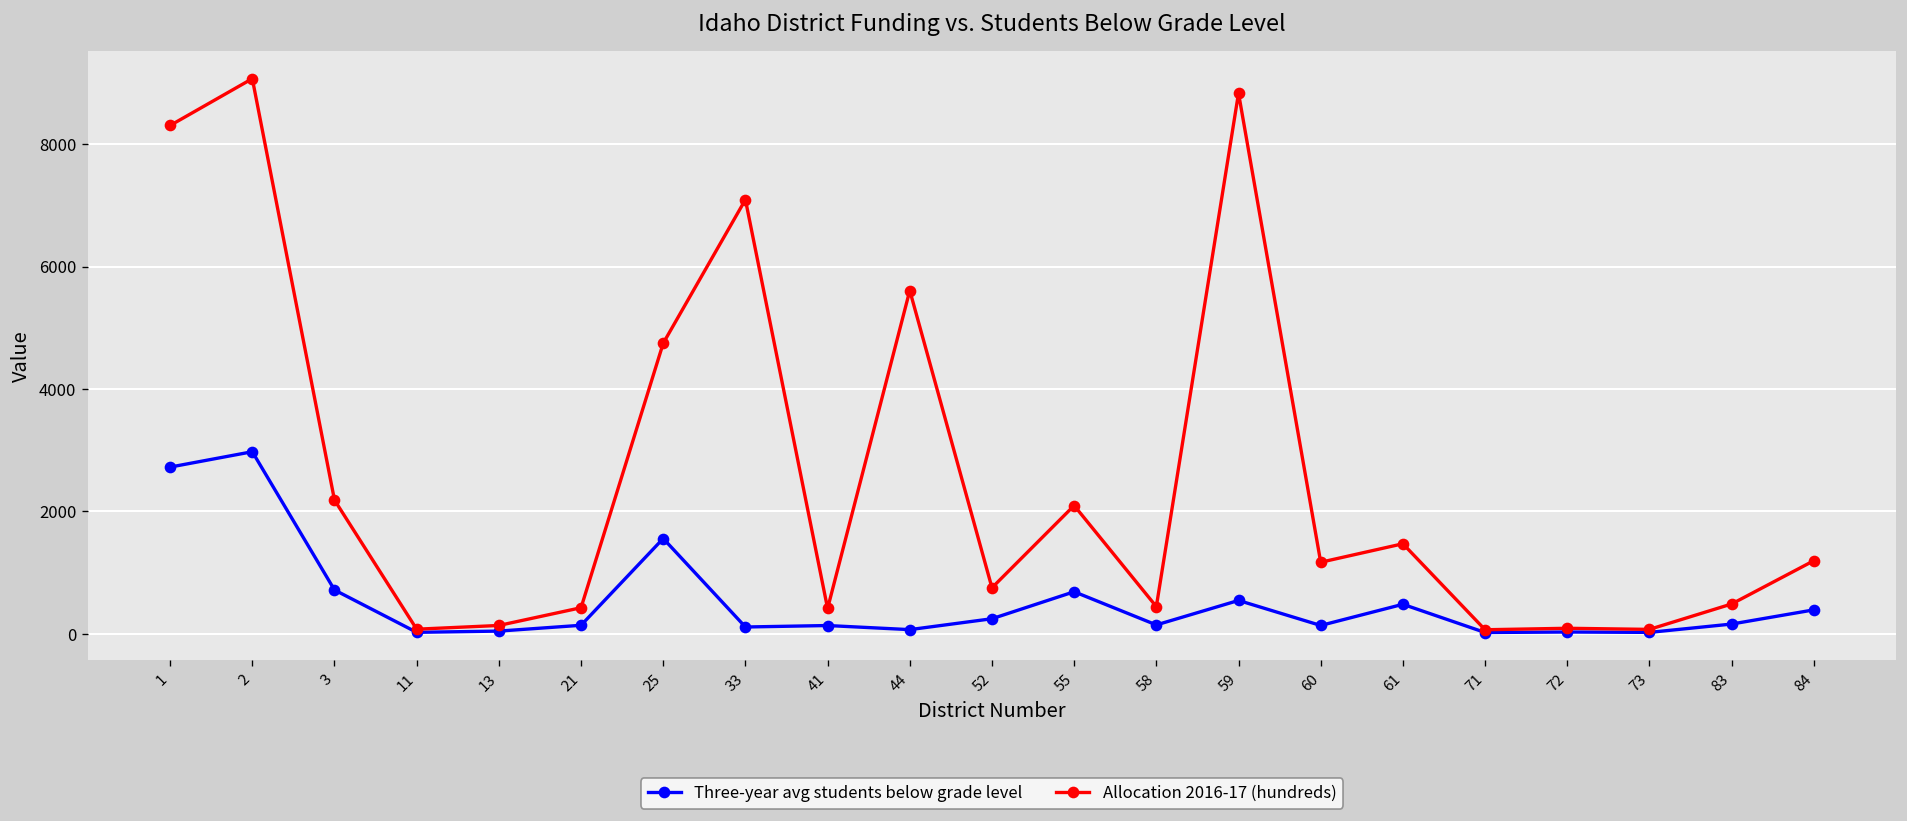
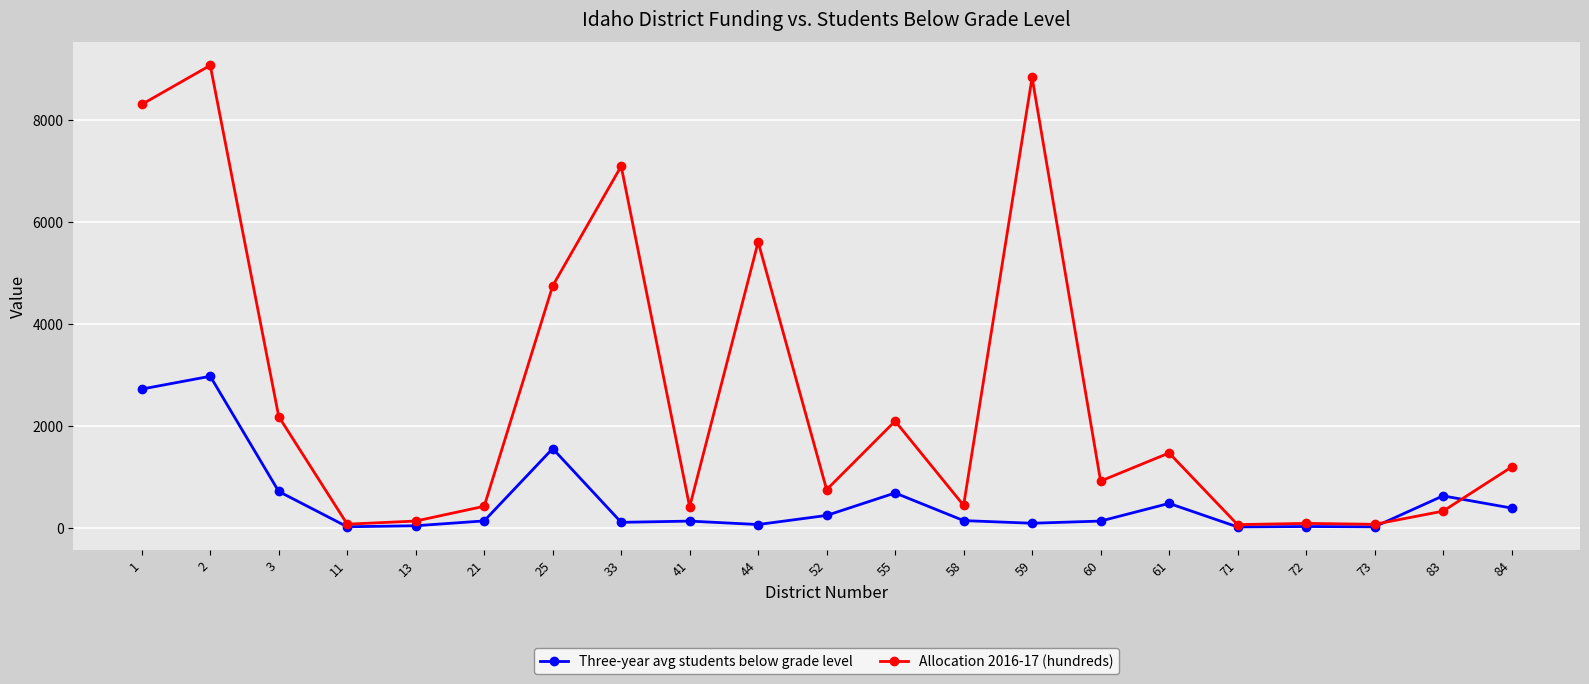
  {
    "Three-year avg students below grade level": {
      "1": 2700,
      "2": 3000,
      "3": 700,
      "11": 0,
      "13": 0,
      "21": 100,
      "25": 1600,
      "33": 100,
      "41": 100,
      "44": 100,
      "52": 200,
      "55": 700,
      "58": 100,
-     "59": 500,
+     "59": 100,
      "60": 100,
      "61": 500,
      "72": 0,
-     "83": 200,
+     "83": 600,
      "84": 400
    },
    "Allocation 2016-17 (hundreds)": {
      "1": 8300,
      "2": 9100,
      "3": 2200,
      "11": 100,
      "13": 100,
      "21": 400,
      "25": 4700,
      "33": 7100,
      "41": 400,
      "44": 5600,
      "52": 800,
      "55": 2100,
      "58": 400,
      "59": 8800,
-     "60": 1200,
+     "60": 900,
      "61": 1500,
      "72": 100,
-     "83": 500,
+     "83": 300,
      "84": 1200
    }
  }
